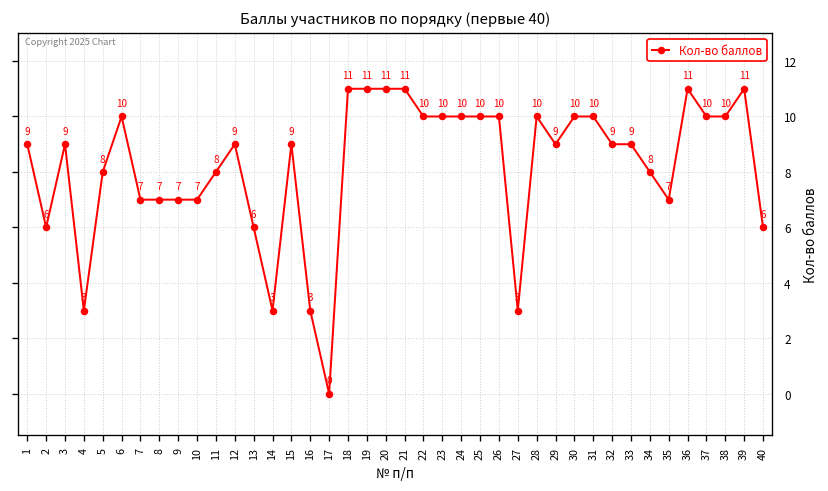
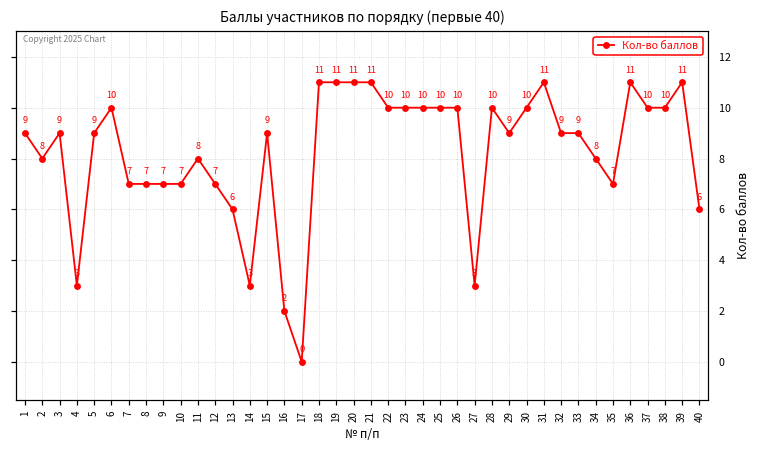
  {
    "1": 9,
-   "2": 6,
+   "2": 8,
    "3": 9,
    "4": 3,
-   "5": 8,
+   "5": 9,
    "6": 10,
    "7": 7,
    "8": 7,
    "9": 7,
    "10": 7,
    "11": 8,
-   "12": 9,
+   "12": 7,
    "13": 6,
    "14": 3,
    "15": 9,
-   "16": 3,
+   "16": 2,
    "17": 0,
    "18": 11,
    "19": 11,
    "20": 11,
    "21": 11,
    "22": 10,
    "23": 10,
    "24": 10,
    "25": 10,
    "26": 10,
    "27": 3,
    "28": 10,
    "29": 9,
    "30": 10,
-   "31": 10,
+   "31": 11,
    "32": 9,
    "33": 9,
    "34": 8,
    "35": 7,
    "36": 11,
    "37": 10,
    "38": 10,
    "39": 11,
    "40": 6
  }
